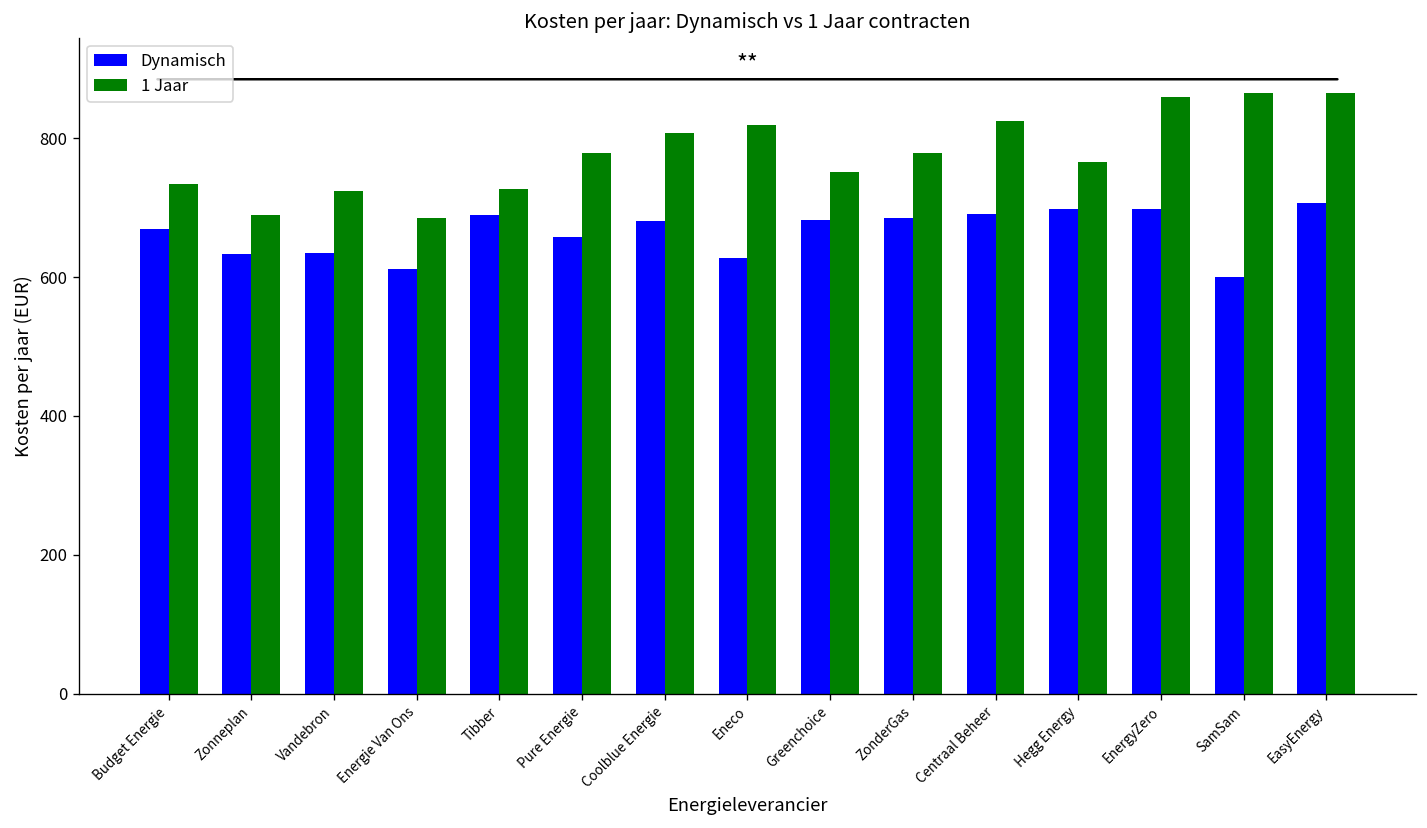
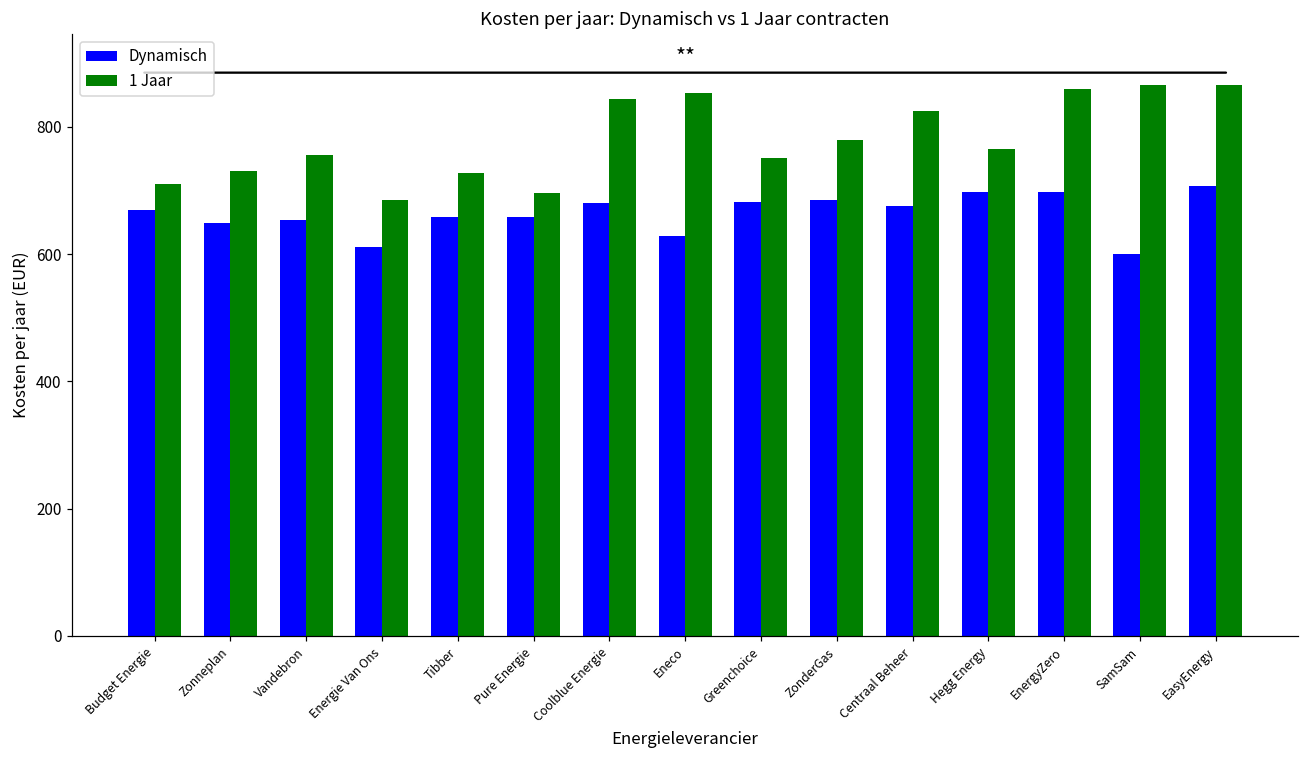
  {
    "Dynamisch": {
      "Budget Energie": 670,
-     "Zonneplan": 630,
-     "Vandebron": 630,
+     "Zonneplan": 650,
+     "Vandebron": 650,
      "Energie Van Ons": 610,
-     "Tibber": 690,
+     "Tibber": 660,
      "Pure Energie": 660,
      "Coolblue Energie": 680,
      "Eneco": 630,
      "Greenchoice": 680,
      "ZonderGas": 690,
-     "Centraal Beheer": 690,
+     "Centraal Beheer": 680,
      "Hegg Energy": 700,
      "EnergyZero": 700,
      "SamSam": 600,
      "EasyEnergy": 710
    },
    "1 Jaar": {
-     "Budget Energie": 730,
-     "Zonneplan": 690,
-     "Vandebron": 720,
+     "Budget Energie": 710,
+     "Zonneplan": 730,
+     "Vandebron": 760,
      "Energie Van Ons": 680,
      "Tibber": 730,
-     "Pure Energie": 780,
-     "Coolblue Energie": 810,
-     "Eneco": 820,
+     "Pure Energie": 700,
+     "Coolblue Energie": 840,
+     "Eneco": 850,
      "Greenchoice": 750,
      "ZonderGas": 780,
      "Centraal Beheer": 830,
      "Hegg Energy": 770,
      "EnergyZero": 860,
      "SamSam": 870,
      "EasyEnergy": 870
    }
  }
